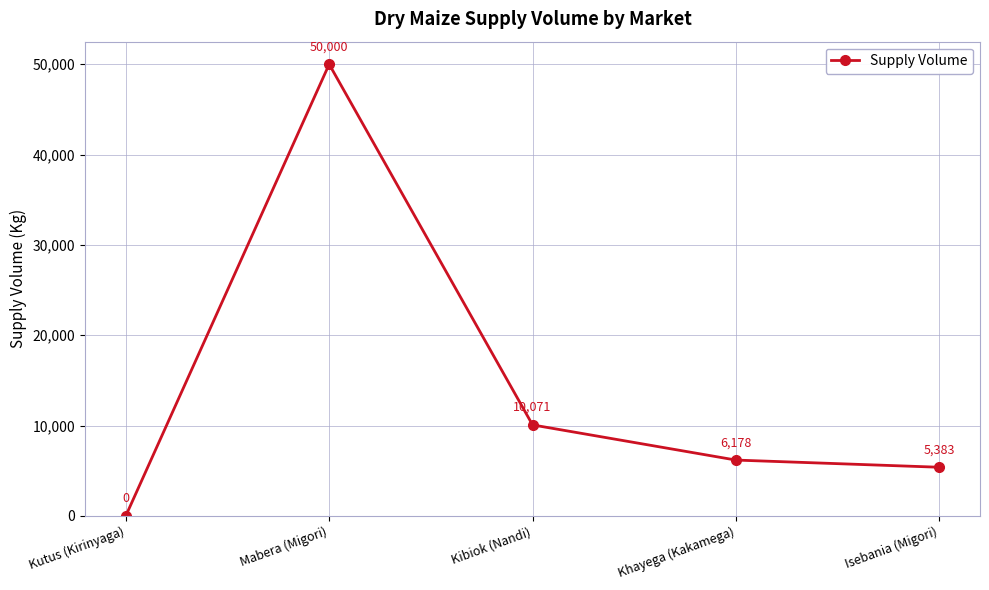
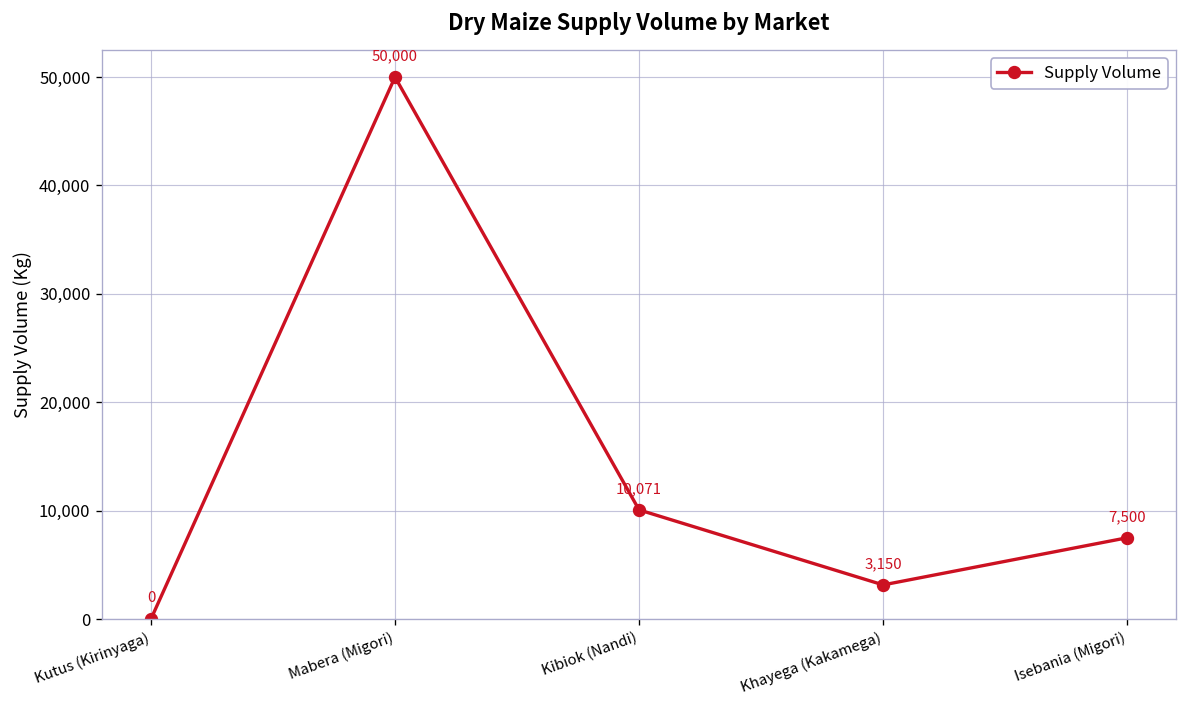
  {
    "Kutus (Kirinyaga)": "0",
    "Mabera (Migori)": "50,000",
    "Kibiok (Nandi)": "10,071",
-   "Khayega (Kakamega)": "6,178",
-   "Isebania (Migori)": "5,383"
+   "Khayega (Kakamega)": "3,150",
+   "Isebania (Migori)": "7,500"
  }
